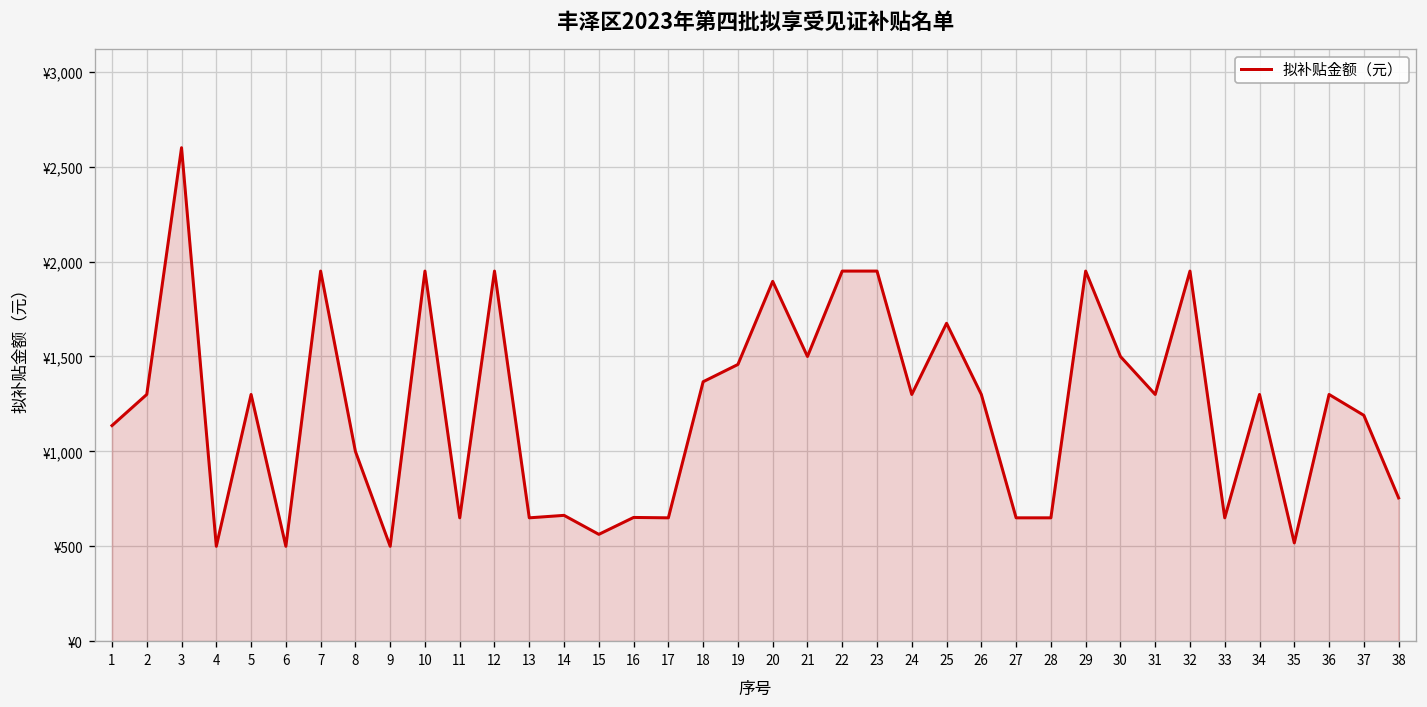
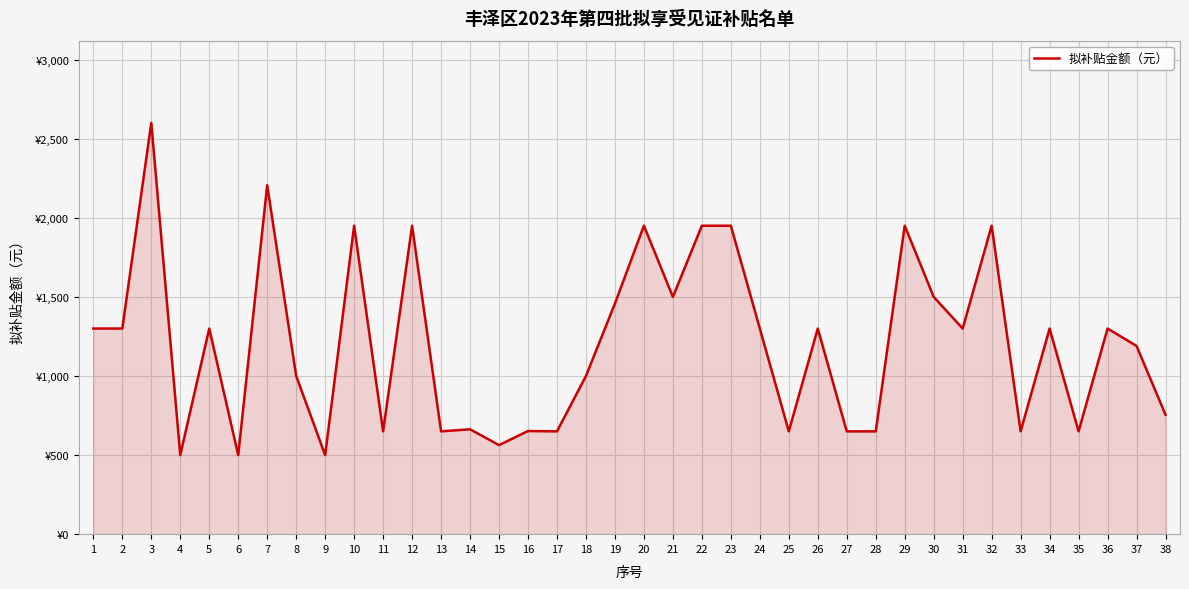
  {
-   "1": "¥1,140",
+   "1": "¥1,300",
    "2": "¥1,300",
    "3": "¥2,600",
    "4": "¥500",
    "5": "¥1,300",
    "6": "¥500",
-   "7": "¥1,950",
+   "7": "¥2,210",
    "8": "¥1,000",
    "9": "¥500",
    "10": "¥1,950",
    "11": "¥650",
    "12": "¥1,950",
    "13": "¥650",
    "14": "¥660",
    "15": "¥560",
    "16": "¥650",
    "17": "¥650",
-   "18": "¥1,370",
+   "18": "¥1,000",
    "19": "¥1,460",
-   "20": "¥1,900",
+   "20": "¥1,950",
    "21": "¥1,500",
    "22": "¥1,950",
    "23": "¥1,950",
    "24": "¥1,300",
-   "25": "¥1,680",
+   "25": "¥650",
    "26": "¥1,300",
    "27": "¥650",
    "28": "¥650",
    "29": "¥1,950",
    "30": "¥1,500",
    "31": "¥1,300",
    "32": "¥1,950",
    "33": "¥650",
    "34": "¥1,300",
-   "35": "¥520",
+   "35": "¥650",
    "36": "¥1,300",
    "37": "¥1,190",
    "38": "¥760"
  }
